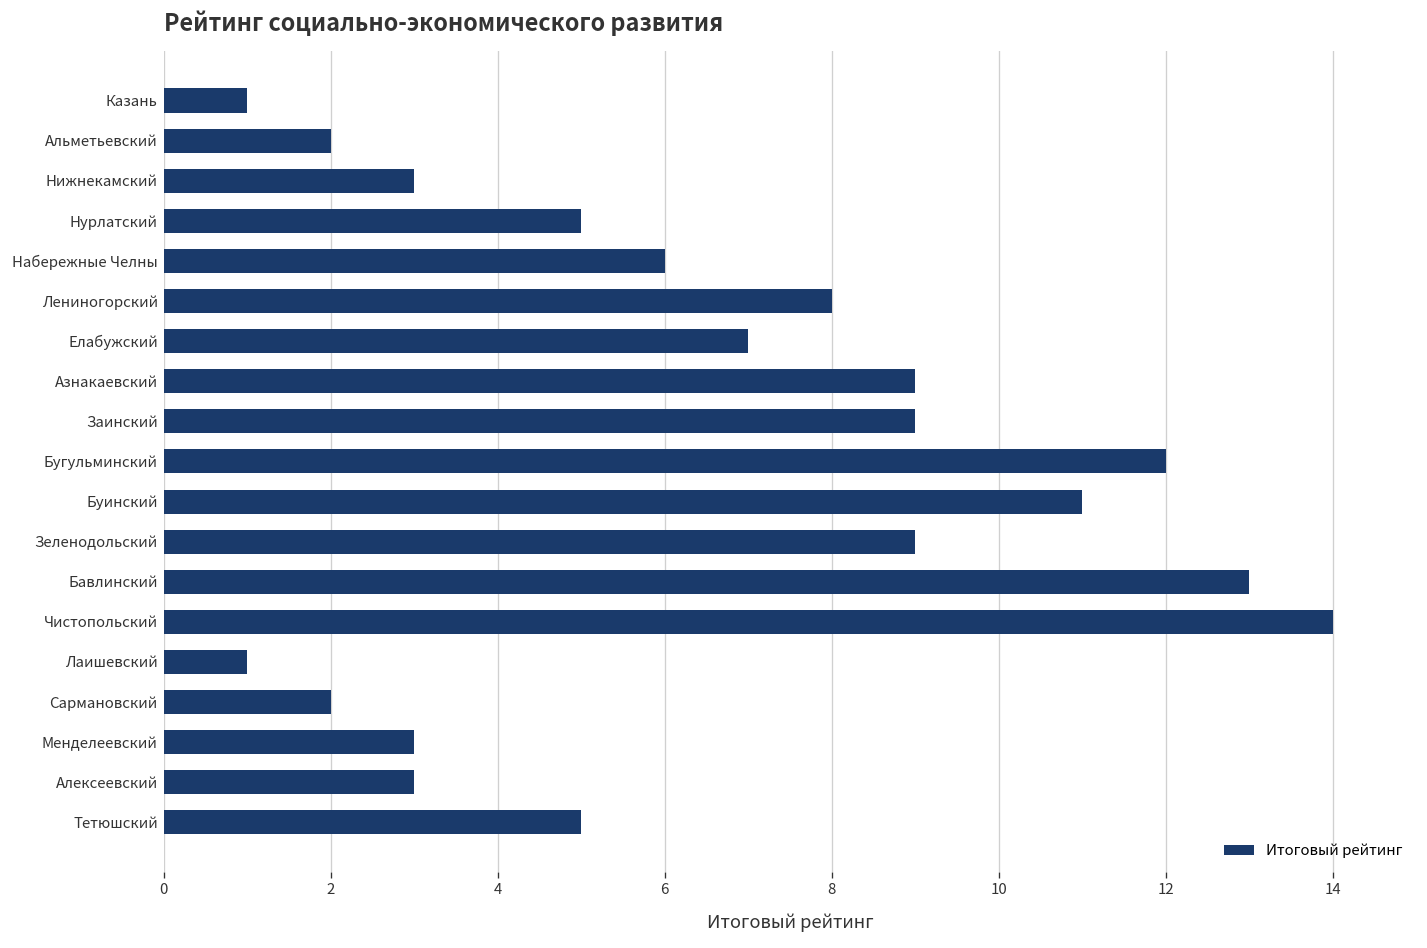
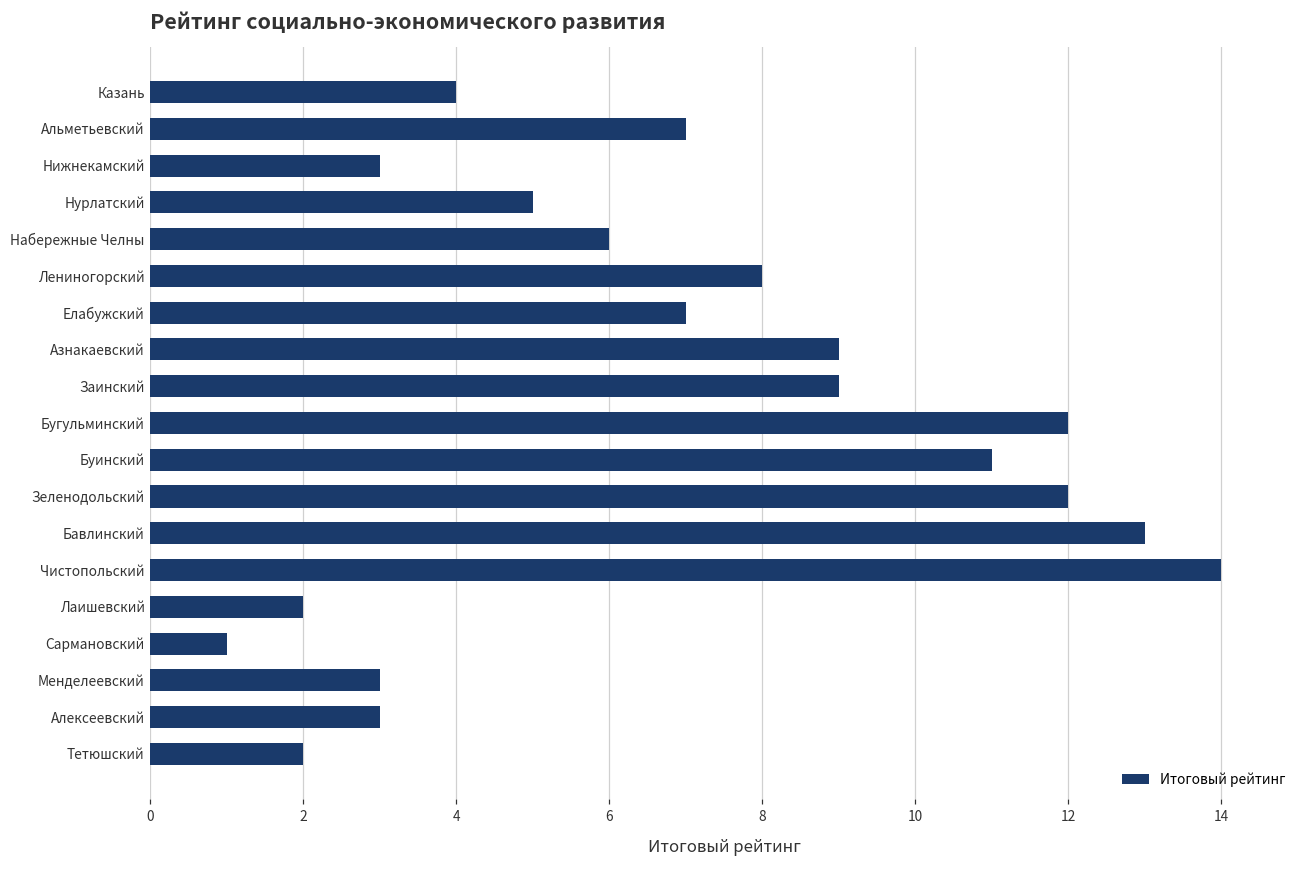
  {
-   "Казань": 1,
-   "Альметьевский": 2,
+   "Казань": 4,
+   "Альметьевский": 7,
    "Нижнекамский": 3,
    "Нурлатский": 5,
    "Набережные Челны": 6,
    "Лениногорский": 8,
    "Елабужский": 7,
    "Азнакаевский": 9,
    "Заинский": 9,
    "Бугульминский": 12,
    "Буинский": 11,
-   "Зеленодольский": 9,
+   "Зеленодольский": 12,
    "Бавлинский": 13,
    "Чистопольский": 14,
-   "Лаишевский": 1,
-   "Сармановский": 2,
+   "Лаишевский": 2,
+   "Сармановский": 1,
    "Менделеевский": 3,
    "Алексеевский": 3,
-   "Тетюшский": 5
+   "Тетюшский": 2
  }
